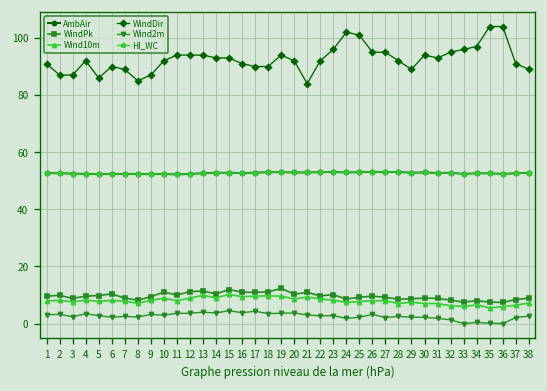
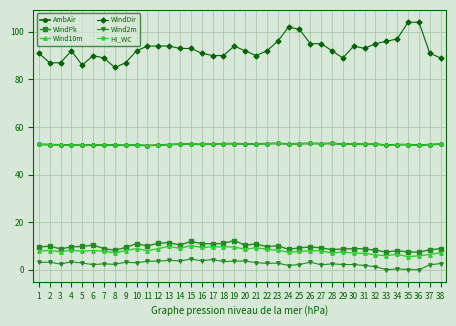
  {
    "WindDir": {
      "1": 91,
      "2": 87,
      "3": 87,
      "4": 92,
      "5": 86,
      "6": 90,
      "7": 89,
      "8": 85,
      "9": 87,
      "10": 92,
      "11": 94,
      "12": 94,
      "13": 94,
      "14": 93,
      "15": 93,
      "16": 91,
      "17": 90,
      "18": 90,
      "19": 94,
      "20": 92,
-     "21": 84,
+     "21": 90,
      "22": 92,
      "23": 96,
      "24": 102,
      "25": 101,
      "26": 95,
      "27": 95,
      "28": 92,
      "29": 89,
      "30": 94,
      "31": 93,
      "32": 95,
      "33": 96,
      "34": 97,
      "35": 104,
      "36": 104,
      "37": 91,
      "38": 89
    }
  }
